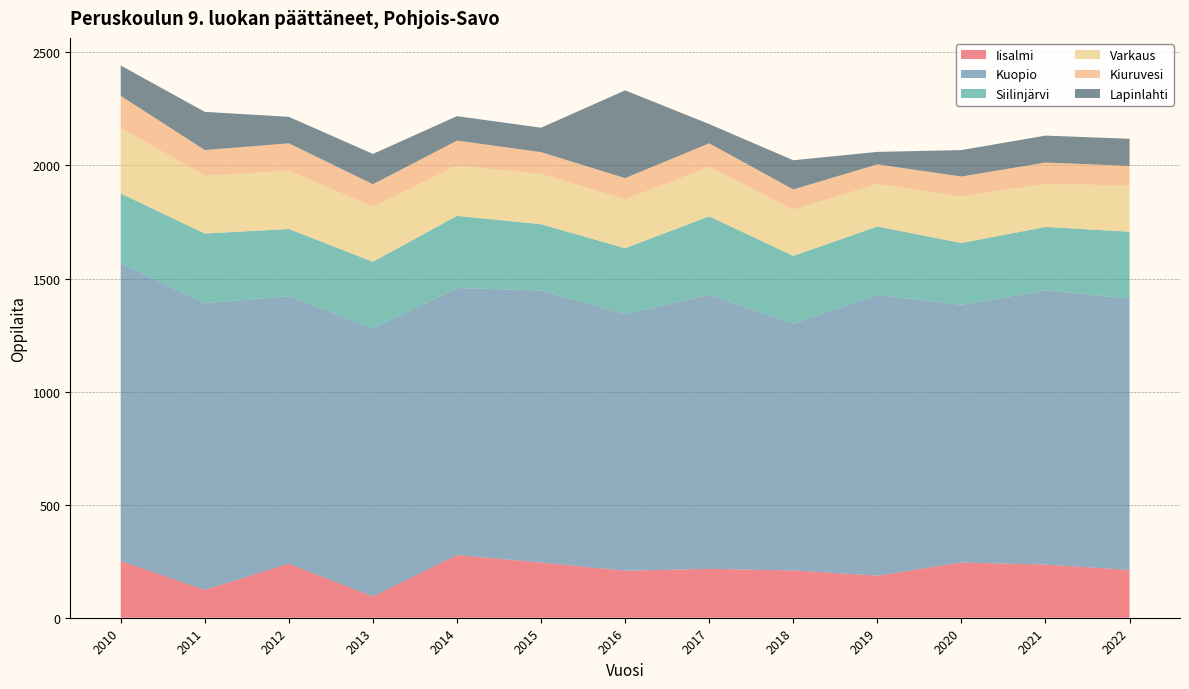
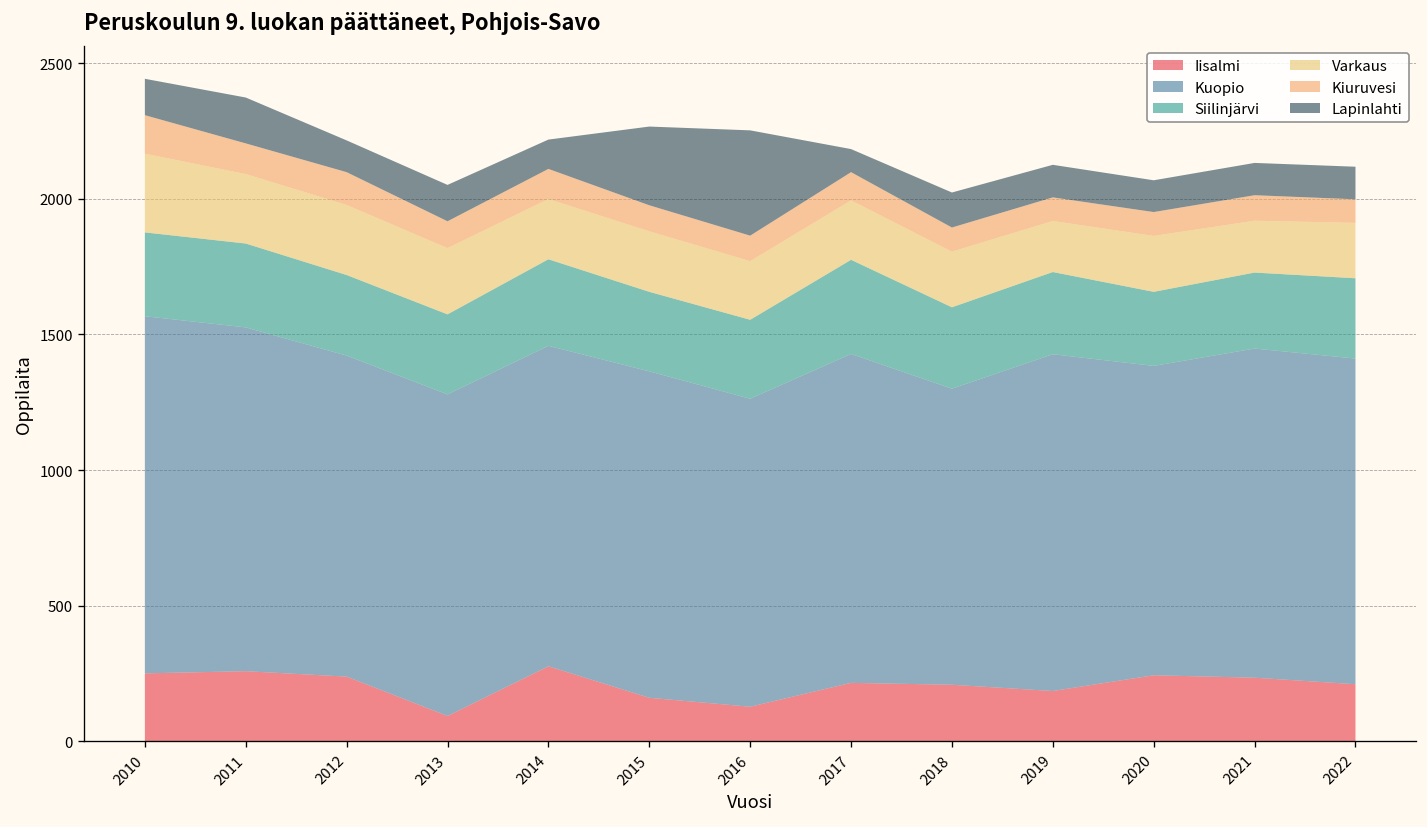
  {
    "Iisalmi": {
      "2010": 250,
-     "2011": 120,
+     "2011": 260,
      "2012": 240,
      "2013": 90,
      "2014": 280,
-     "2015": 240,
-     "2016": 210,
+     "2015": 160,
+     "2016": 130,
      "2017": 220,
      "2018": 210,
      "2019": 190,
      "2020": 240,
      "2021": 240,
      "2022": 210
    },
    "Lapinlahti": {
      "2010": 130,
      "2011": 170,
      "2012": 120,
      "2013": 130,
      "2014": 110,
-     "2015": 110,
+     "2015": 290,
      "2016": 390,
      "2017": 90,
      "2018": 130,
-     "2019": 60,
+     "2019": 120,
      "2020": 120,
      "2021": 120,
      "2022": 120
    }
  }
